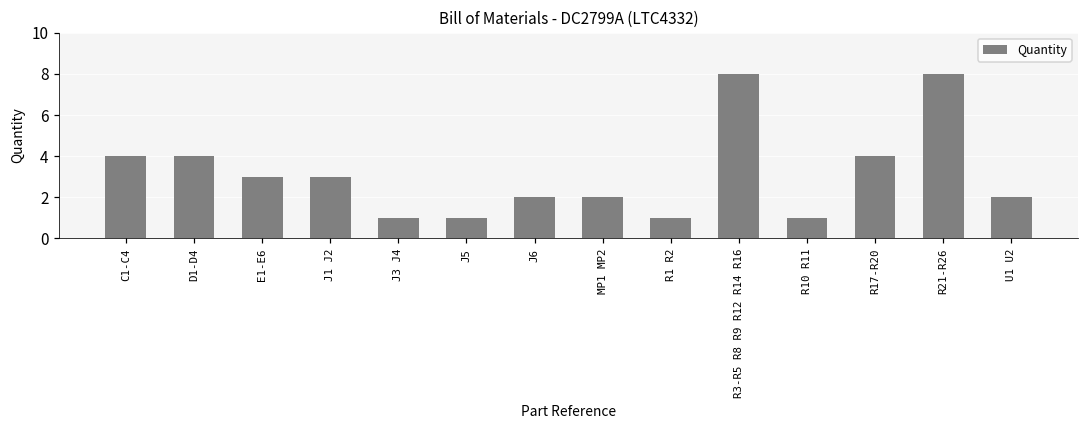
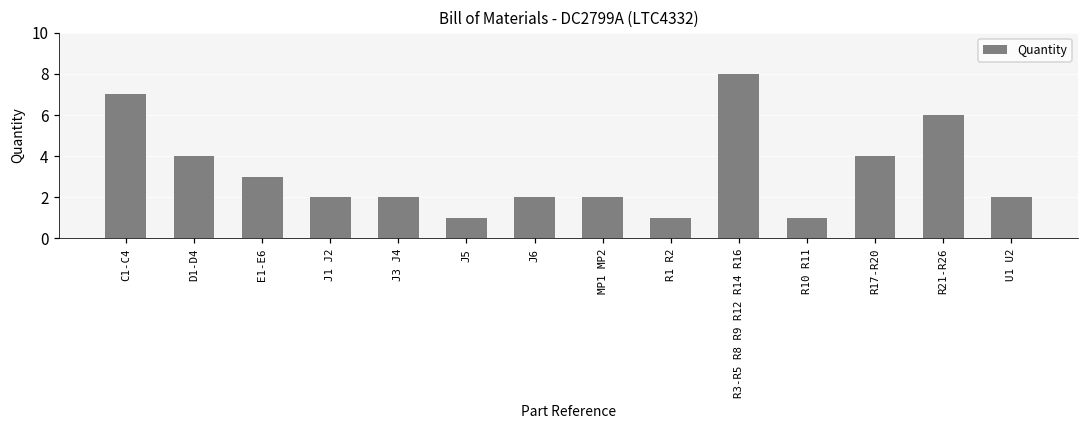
  {
-   "C1-C4": 4,
+   "C1-C4": 7,
    "D1-D4": 4,
    "E1-E6": 3,
-   "J1 J2": 3,
-   "J3 J4": 1,
+   "J1 J2": 2,
+   "J3 J4": 2,
    "J5": 1,
    "J6": 2,
    "MP1 MP2": 2,
    "R1 R2": 1,
    "R3-R5 R8 R9 R12 R14 R16": 8,
    "R10 R11": 1,
    "R17-R20": 4,
-   "R21-R26": 8,
+   "R21-R26": 6,
    "U1 U2": 2
  }
